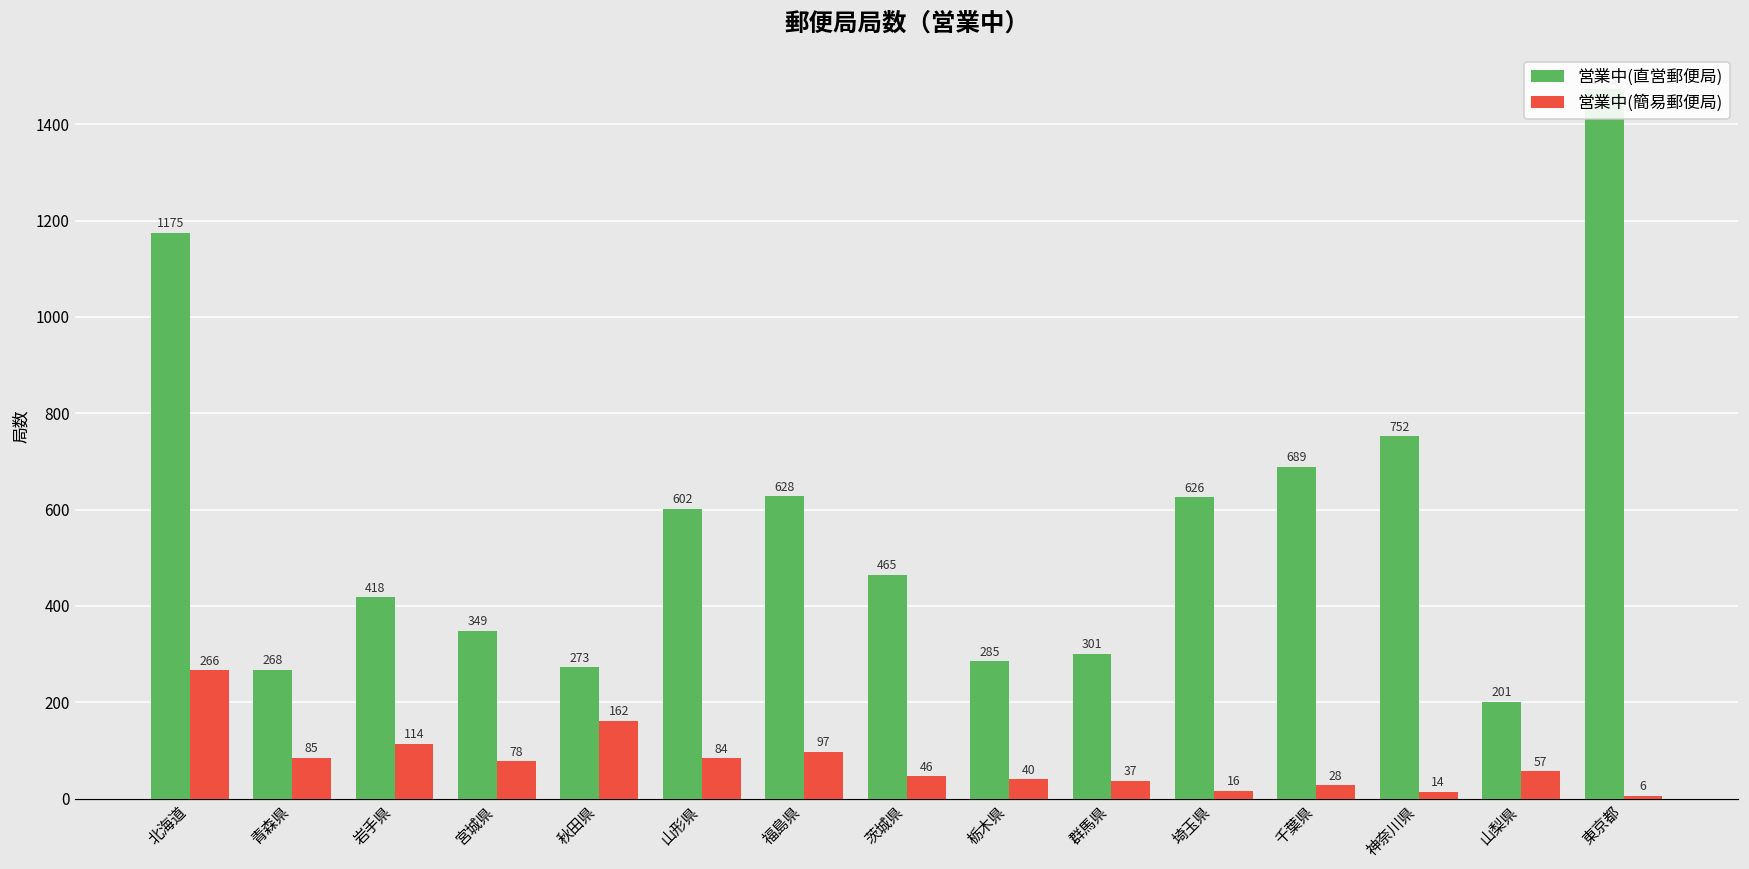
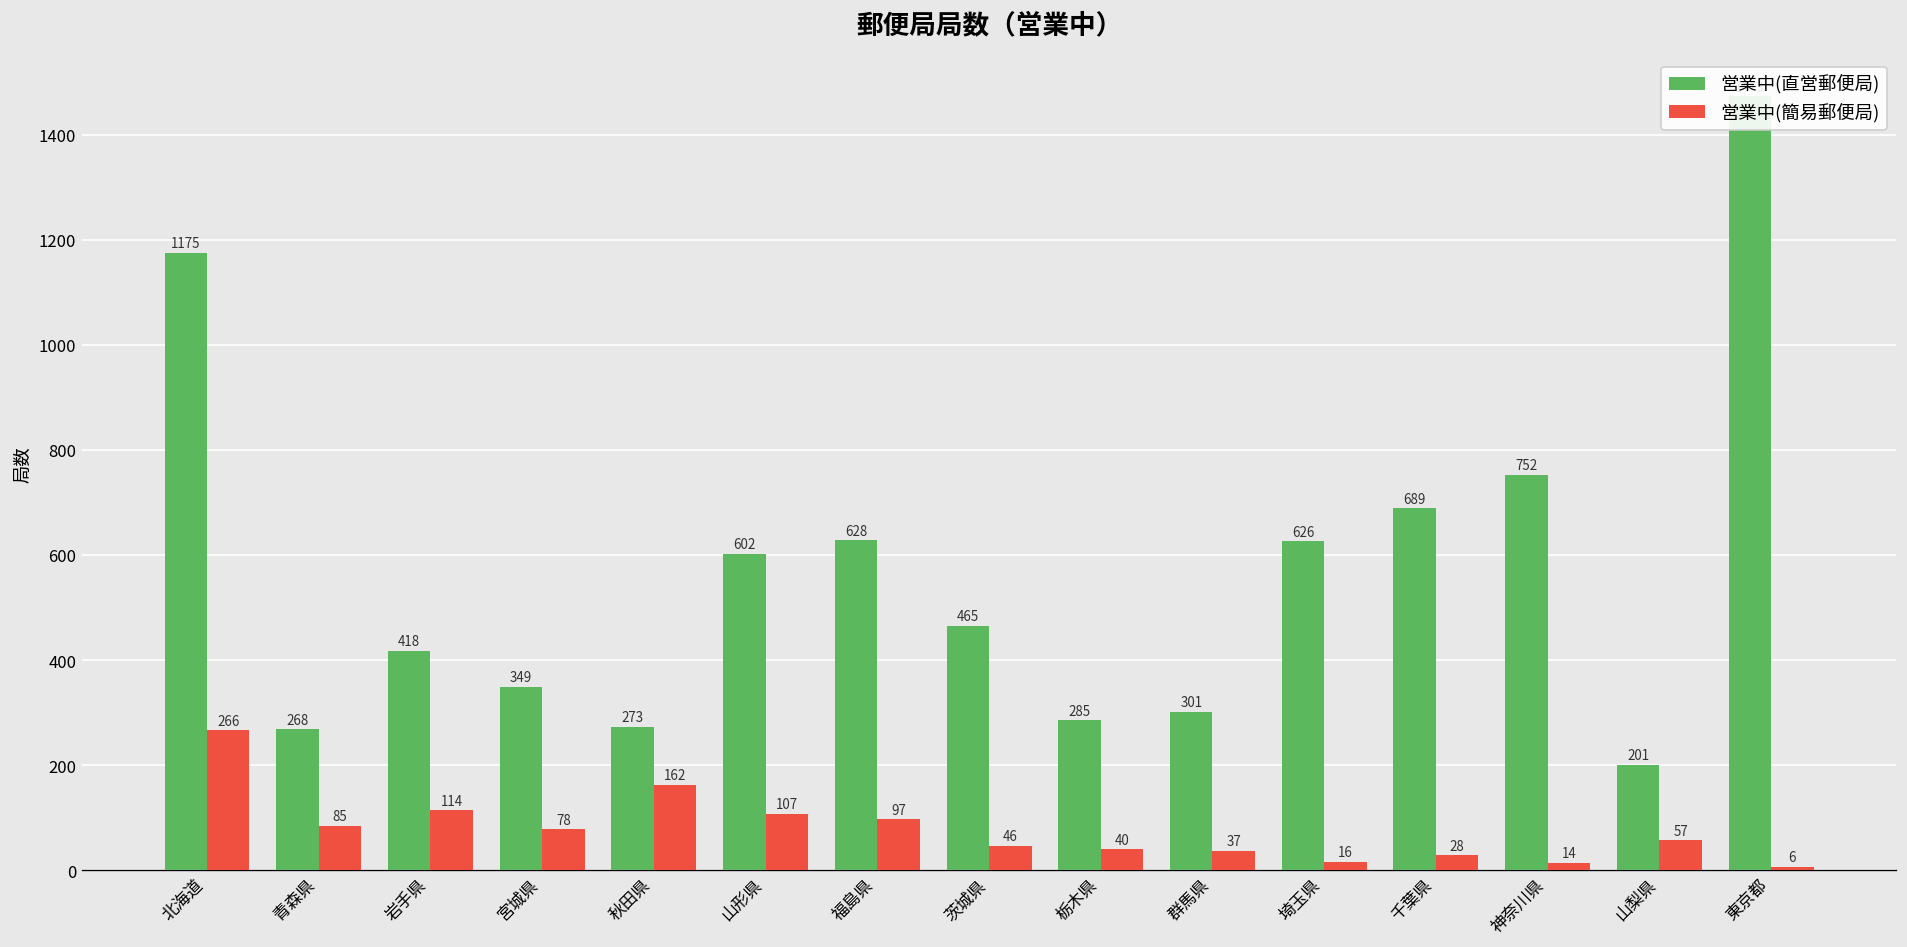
  {
    "営業中(直営郵便局)": {
      "北海道": 1175,
      "青森県": 268,
      "岩手県": 418,
      "宮城県": 349,
      "秋田県": 273,
      "山形県": 602,
      "福島県": 628,
      "茨城県": 465,
      "栃木県": 285,
      "群馬県": 301,
      "埼玉県": 626,
      "千葉県": 689,
      "神奈川県": 752,
      "山梨県": 201
    },
    "営業中(簡易郵便局)": {
      "北海道": 266,
      "青森県": 85,
      "岩手県": 114,
      "宮城県": 78,
      "秋田県": 162,
-     "山形県": 84,
+     "山形県": 107,
      "福島県": 97,
      "茨城県": 46,
      "栃木県": 40,
      "群馬県": 37,
      "埼玉県": 16,
      "千葉県": 28,
      "神奈川県": 14,
      "山梨県": 57,
      "東京都": 6
    }
  }
